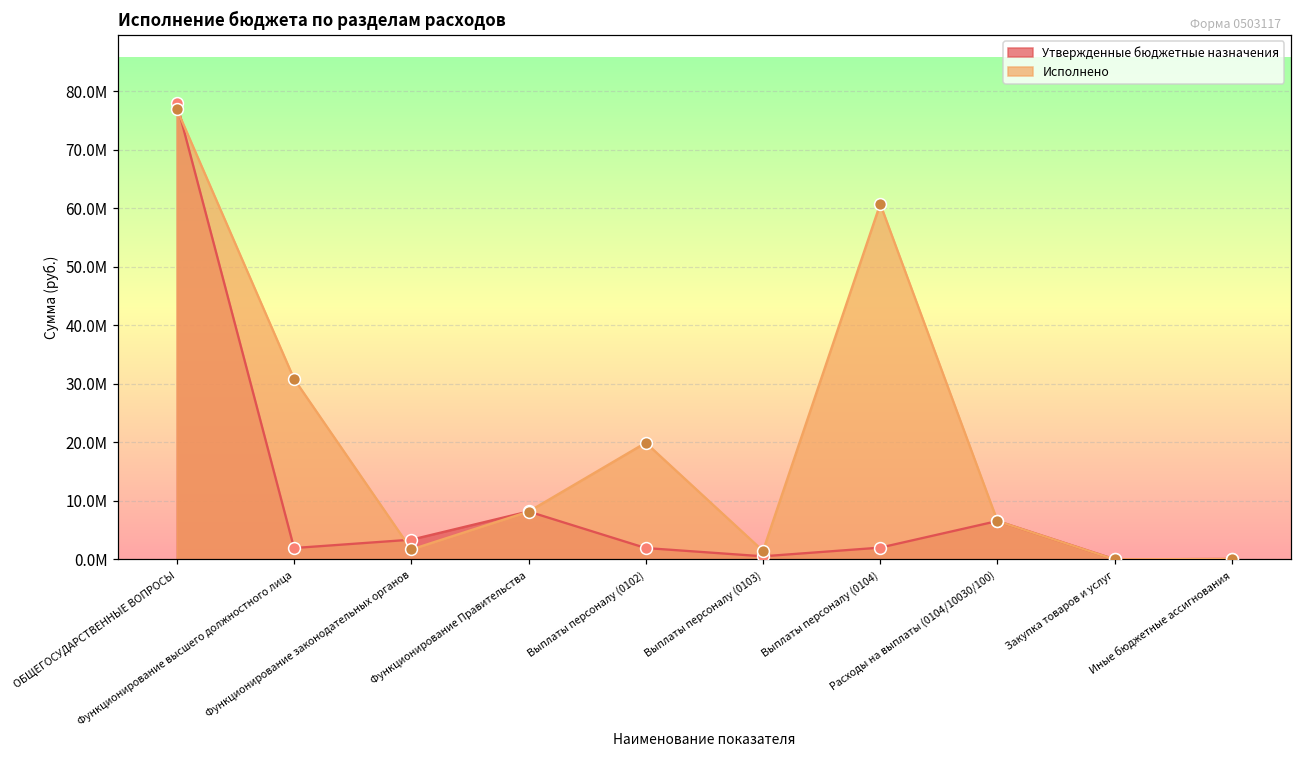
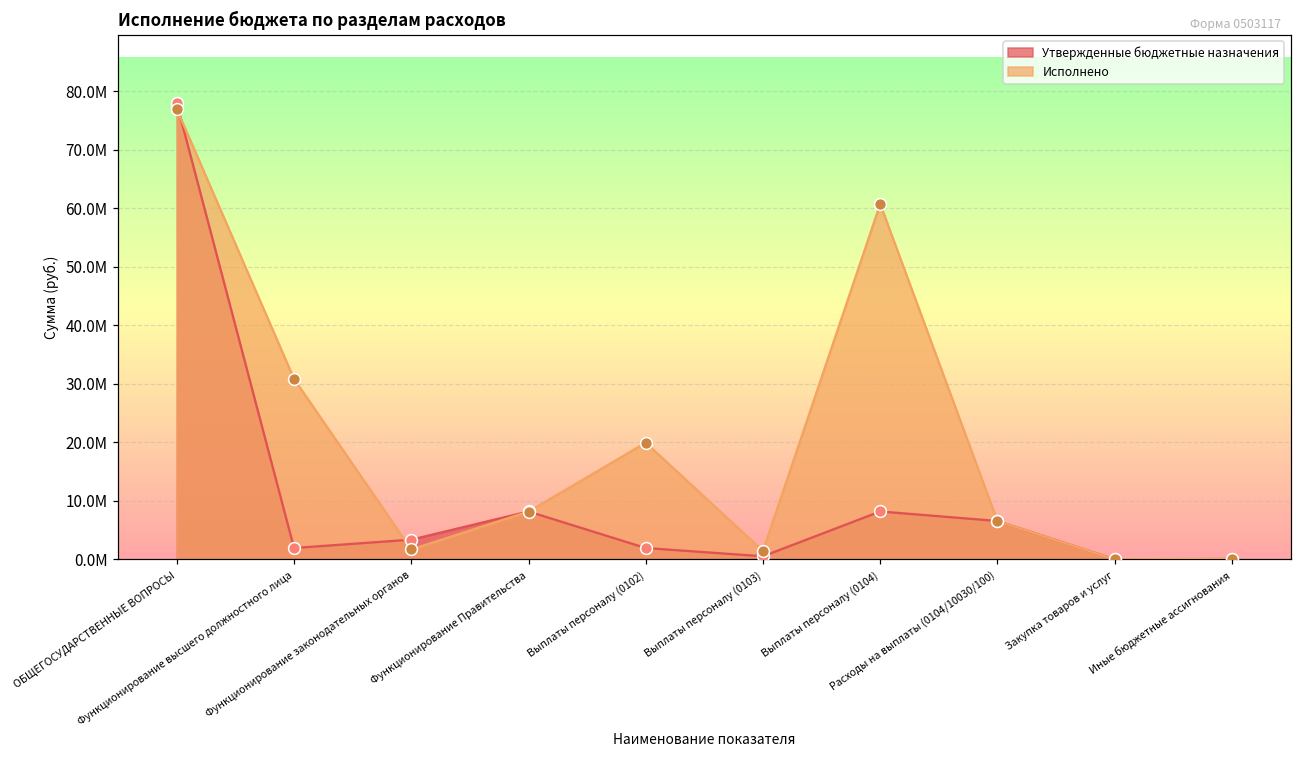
  {
    "Утвержденные бюджетные назначения": {
      "ОБЩЕГОСУДАРСТВЕННЫЕ ВОПРОСЫ": 78000000,
      "Функционирование высшего должностного лица": 2000000,
      "Функционирование законодательных органов": 3000000,
      "Выплаты персоналу (0102)": 2000000,
      "Выплаты персоналу (0103)": 1000000,
-     "Выплаты персоналу (0104)": 2000000
+     "Выплаты персоналу (0104)": 8000000
    },
    "Исполнено": {
      "ОБЩЕГОСУДАРСТВЕННЫЕ ВОПРОСЫ": 77000000,
      "Функционирование высшего должностного лица": 31000000,
      "Функционирование законодательных органов": 2000000,
      "Выплаты персоналу (0102)": 20000000,
      "Выплаты персоналу (0103)": 1000000,
      "Выплаты персоналу (0104)": 61000000
    }
  }
